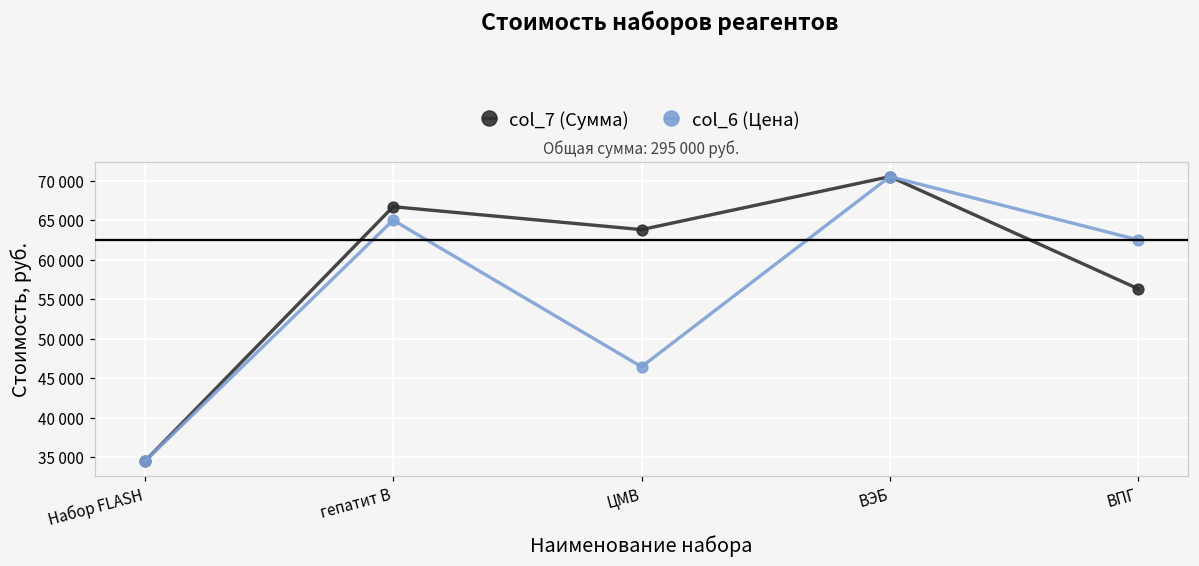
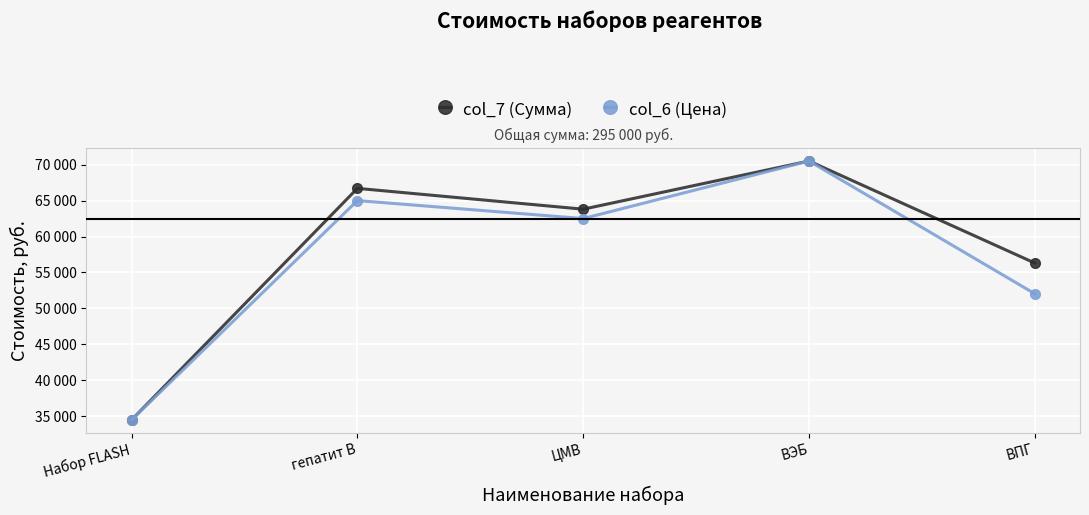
  {
    "col_7 (Сумма)": {
      "гепатит В": 67000,
      "ЦМВ": 64000,
      "ВПГ": 56000
    },
    "col_6 (Цена)": {
      "гепатит В": 65000,
-     "ЦМВ": 46000,
-     "ВПГ": 63000
+     "ЦМВ": 63000,
+     "ВПГ": 52000
    }
  }
